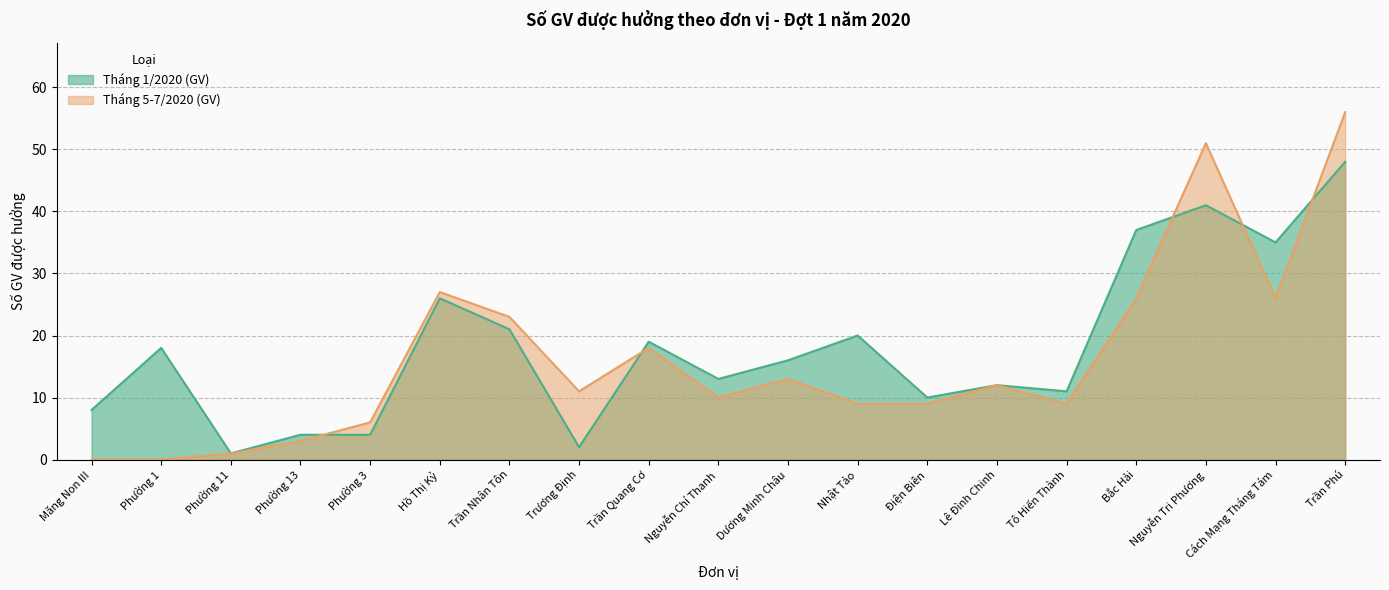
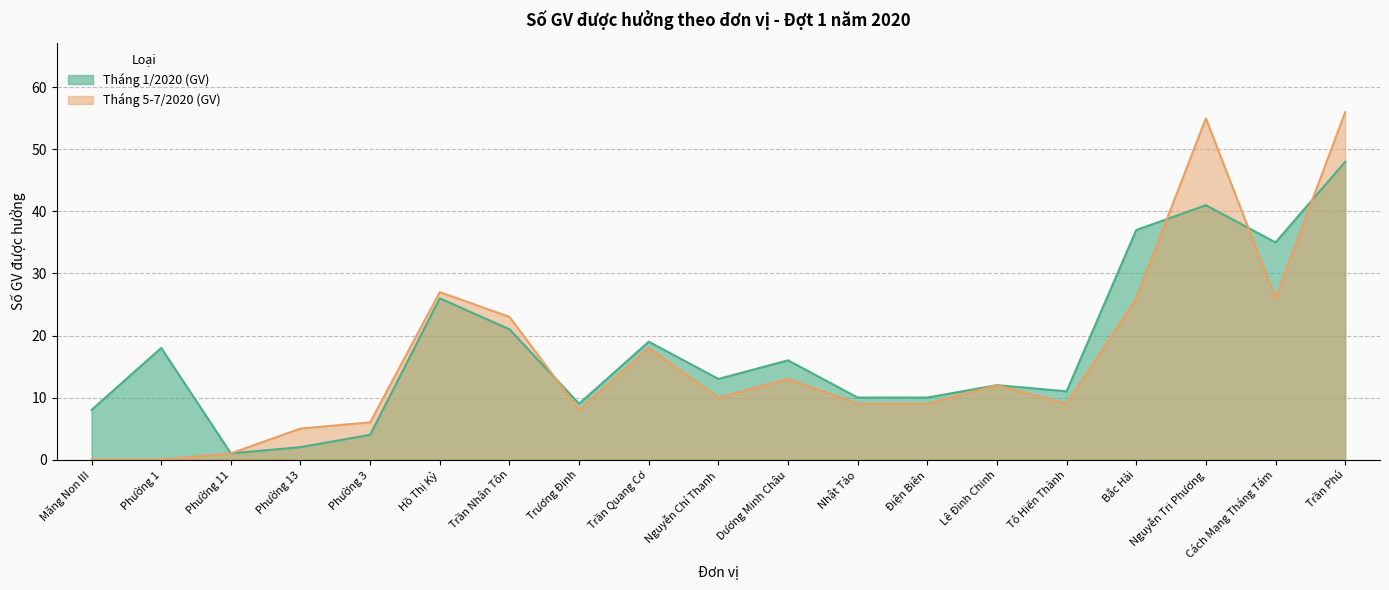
  {
    "Tháng 1/2020 (GV)": {
      "Măng Non III": 8,
      "Phường 1": 18,
-     "Phường 13": 4,
+     "Phường 13": 2,
      "Phường 3": 4,
      "Hồ Thị Kỷ": 26,
      "Trần Nhân Tôn": 21,
-     "Trương Định": 2,
+     "Trương Định": 9,
      "Trần Quang Cơ": 19,
      "Nguyễn Chí Thanh": 13,
      "Dương Minh Châu": 16,
-     "Nhật Tảo": 20,
+     "Nhật Tảo": 10,
      "Điện Biên": 10,
      "Tô Hiến Thành": 11,
      "Bắc Hải": 37,
      "Nguyễn Tri Phương": 41,
      "Cách Mạng Tháng Tám": 35,
      "Trần Phú": 48
    },
    "Tháng 5-7/2020 (GV)": {
      "Măng Non III": 0,
      "Phường 1": 0,
-     "Phường 13": 3,
+     "Phường 13": 5,
      "Phường 3": 6,
      "Hồ Thị Kỷ": 27,
      "Trần Nhân Tôn": 23,
-     "Trương Định": 11,
+     "Trương Định": 8,
      "Trần Quang Cơ": 18,
      "Nguyễn Chí Thanh": 10,
      "Dương Minh Châu": 13,
      "Nhật Tảo": 9,
      "Điện Biên": 9,
      "Tô Hiến Thành": 9,
      "Bắc Hải": 26,
-     "Nguyễn Tri Phương": 51,
+     "Nguyễn Tri Phương": 55,
      "Cách Mạng Tháng Tám": 26,
      "Trần Phú": 56
    }
  }
